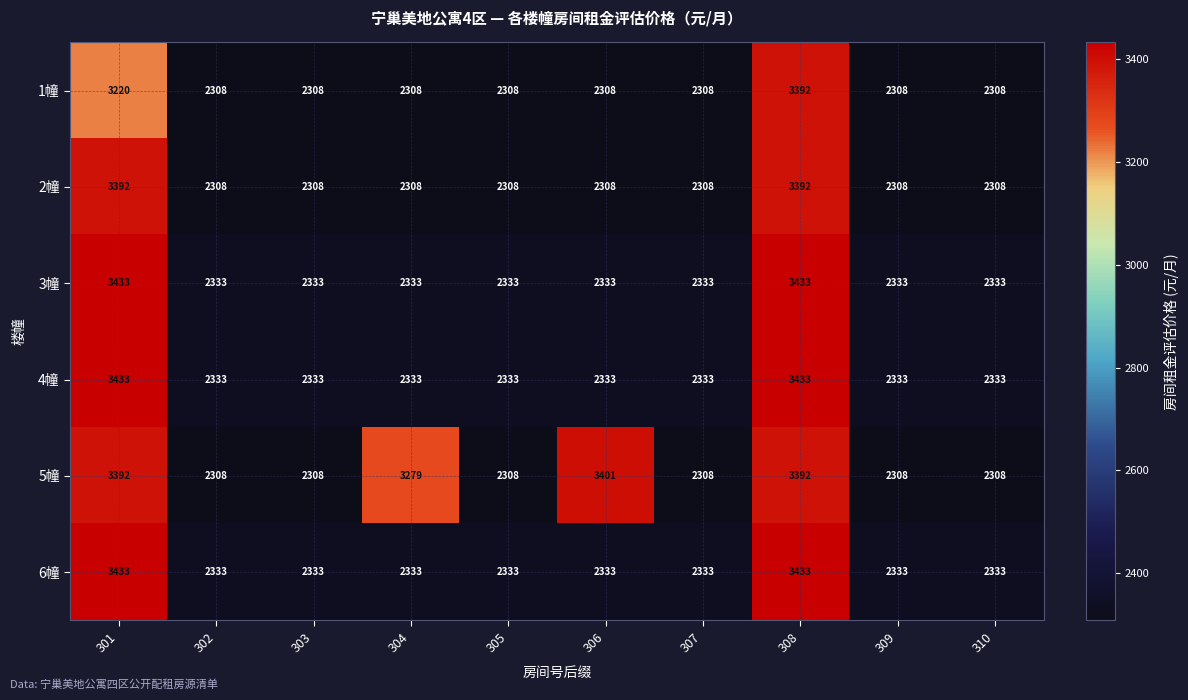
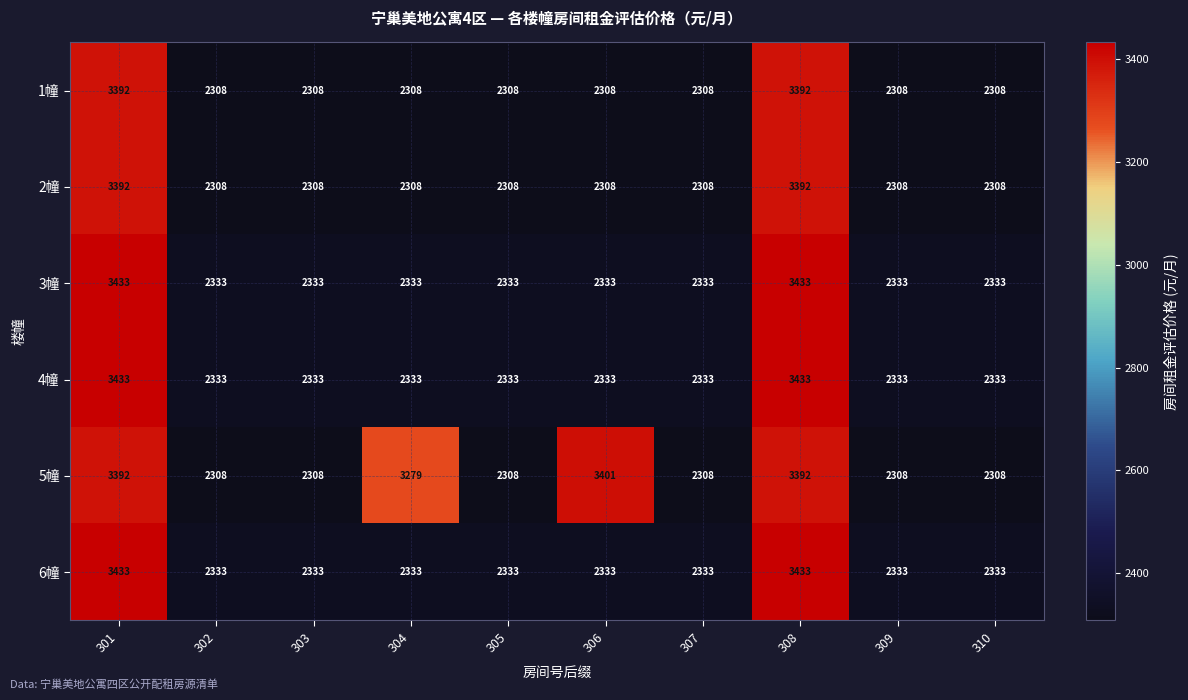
  {
    "1幢": {
-     "301": 3220,
+     "301": 3392,
      "302": 2308,
      "303": 2308,
      "304": 2308,
      "305": 2308,
      "306": 2308,
      "307": 2308,
      "308": 3392,
      "309": 2308,
      "310": 2308
    },
    "2幢": {
      "301": 3392,
      "302": 2308,
      "303": 2308,
      "304": 2308,
      "305": 2308,
      "306": 2308,
      "307": 2308,
      "308": 3392,
      "309": 2308,
      "310": 2308
    },
    "3幢": {
      "301": 3433,
      "302": 2333,
      "303": 2333,
      "304": 2333,
      "305": 2333,
      "306": 2333,
      "307": 2333,
      "308": 3433,
      "309": 2333,
      "310": 2333
    },
    "4幢": {
      "301": 3433,
      "302": 2333,
      "303": 2333,
      "304": 2333,
      "305": 2333,
      "306": 2333,
      "307": 2333,
      "308": 3433,
      "309": 2333,
      "310": 2333
    },
    "5幢": {
      "301": 3392,
      "302": 2308,
      "303": 2308,
      "304": 3279,
      "305": 2308,
      "306": 3401,
      "307": 2308,
      "308": 3392,
      "309": 2308,
      "310": 2308
    },
    "6幢": {
      "301": 3433,
      "302": 2333,
      "303": 2333,
      "304": 2333,
      "305": 2333,
      "306": 2333,
      "307": 2333,
      "308": 3433,
      "309": 2333,
      "310": 2333
    }
  }
